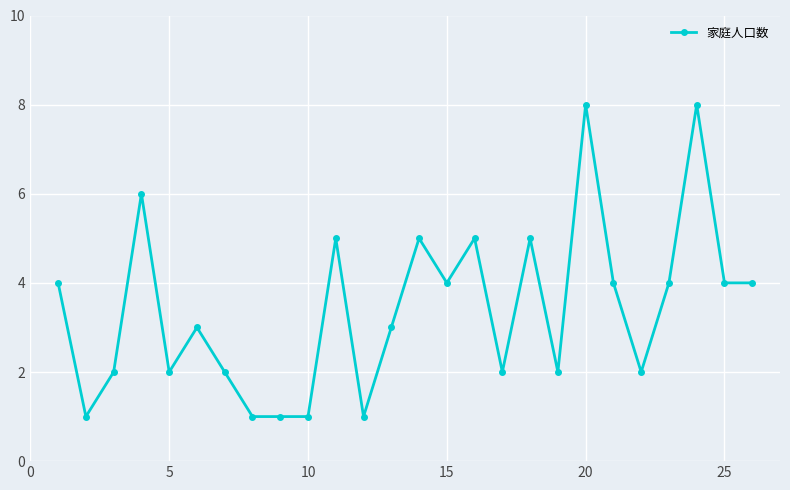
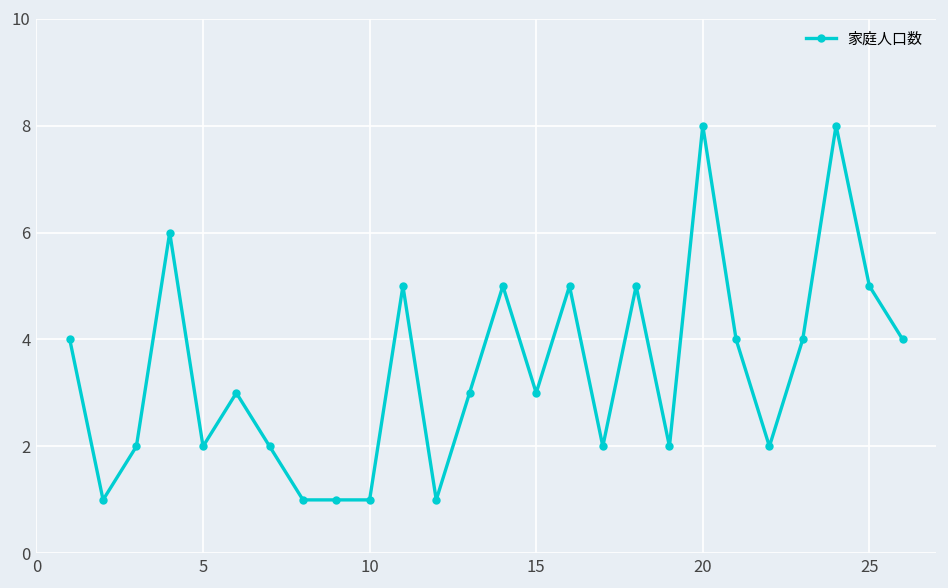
  {
    "5": 2,
    "10": 1,
-   "15": 4,
+   "15": 3,
    "20": 8,
-   "25": 4
+   "25": 5
  }
